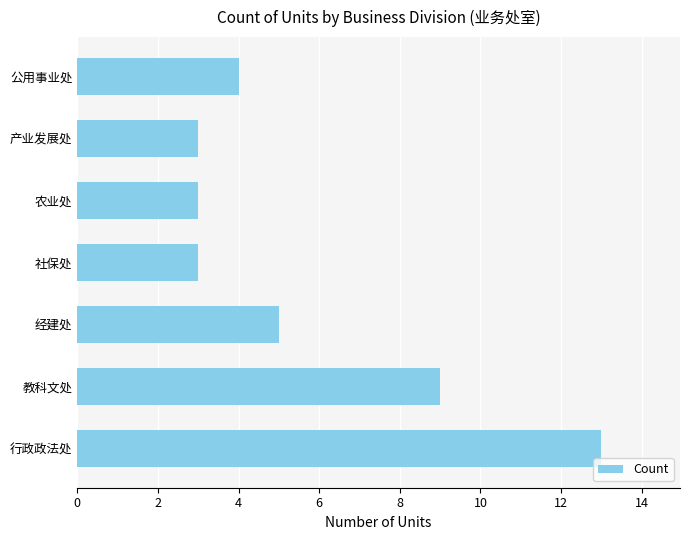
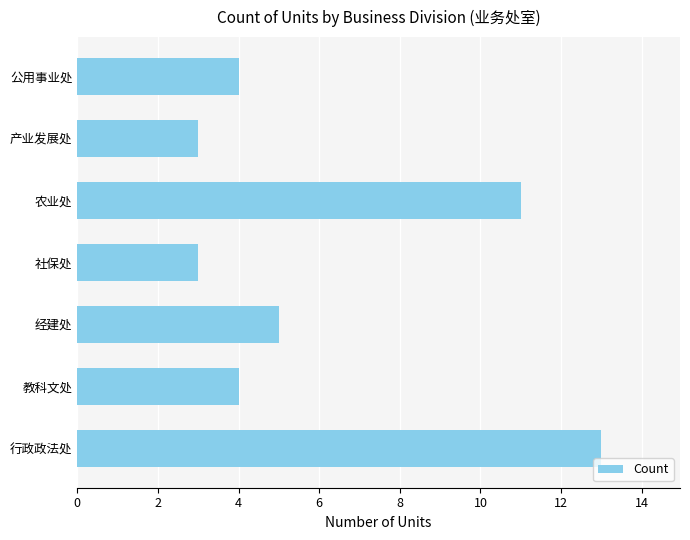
  {
    "公用事业处": 4,
    "产业发展处": 3,
-   "农业处": 3,
+   "农业处": 11,
    "社保处": 3,
    "经建处": 5,
-   "教科文处": 9,
+   "教科文处": 4,
    "行政政法处": 13
  }
